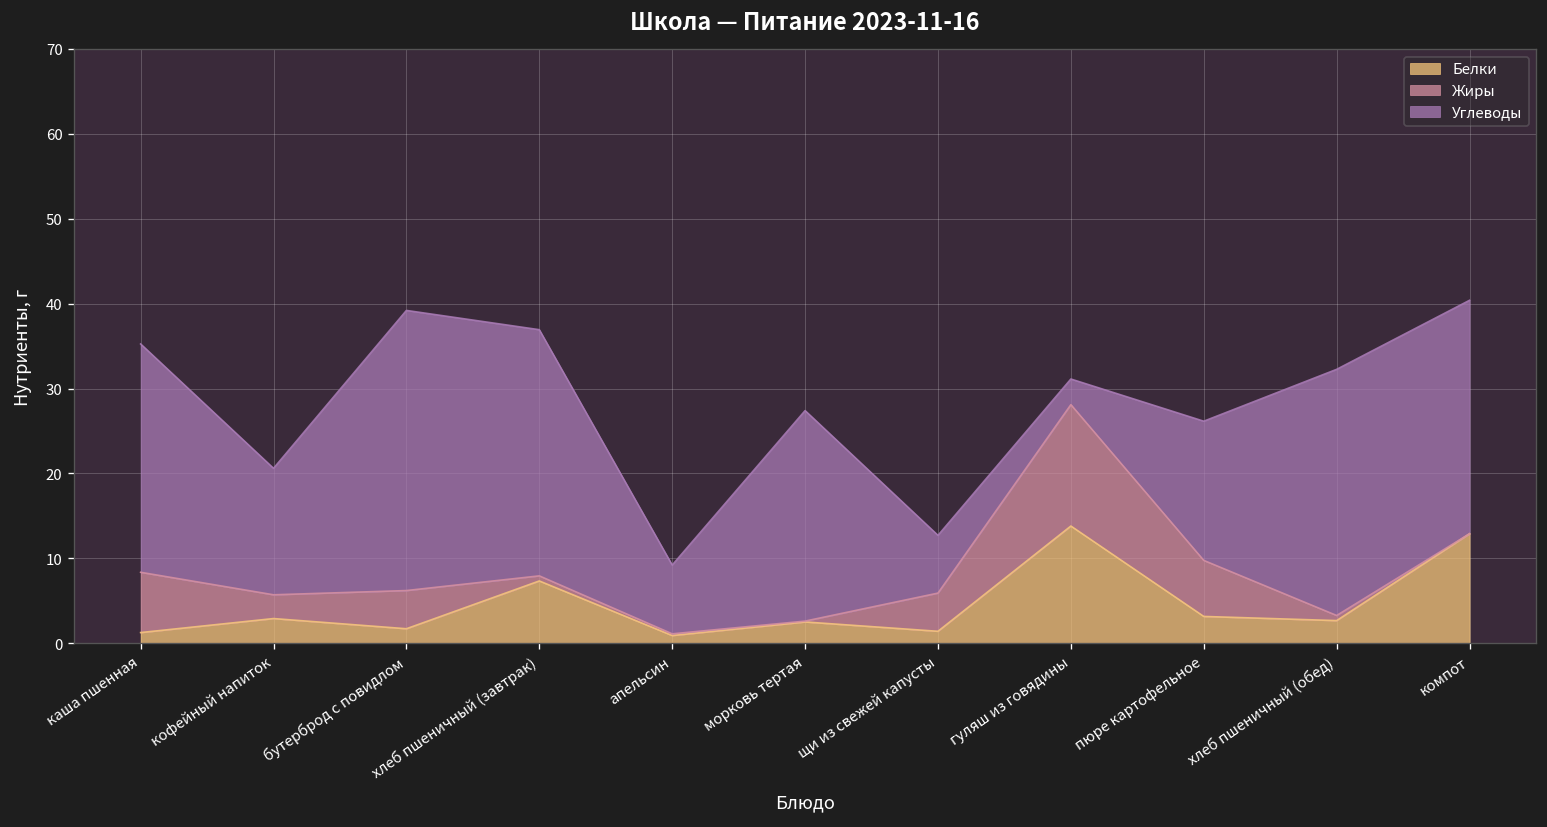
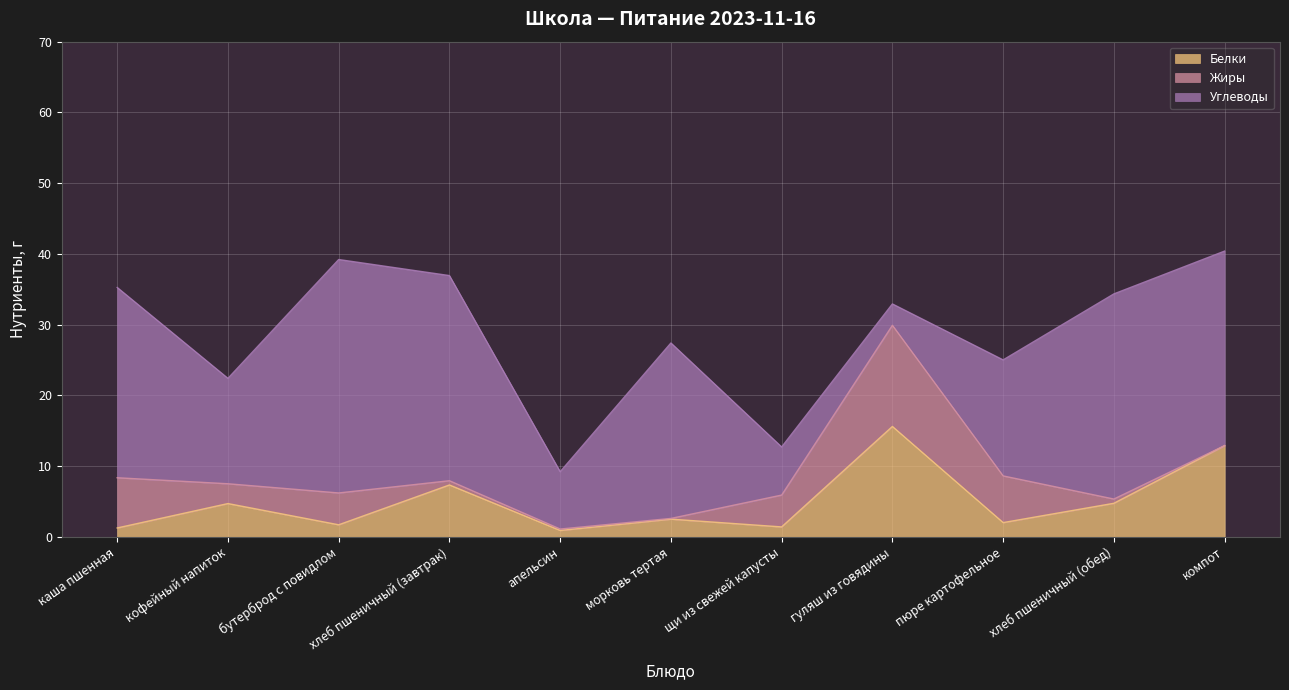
  {
    "Белки": {
      "каша пшенная": 1,
-     "кофейный напиток": 3,
+     "кофейный напиток": 5,
      "бутерброд с повидлом": 2,
      "хлеб пшеничный (завтрак)": 7,
      "щи из свежей капусты": 1,
-     "гуляш из говядины": 14,
-     "пюре картофельное": 3,
-     "хлеб пшеничный (обед)": 3
+     "гуляш из говядины": 16,
+     "пюре картофельное": 2,
+     "хлеб пшеничный (обед)": 5
    }
  }
